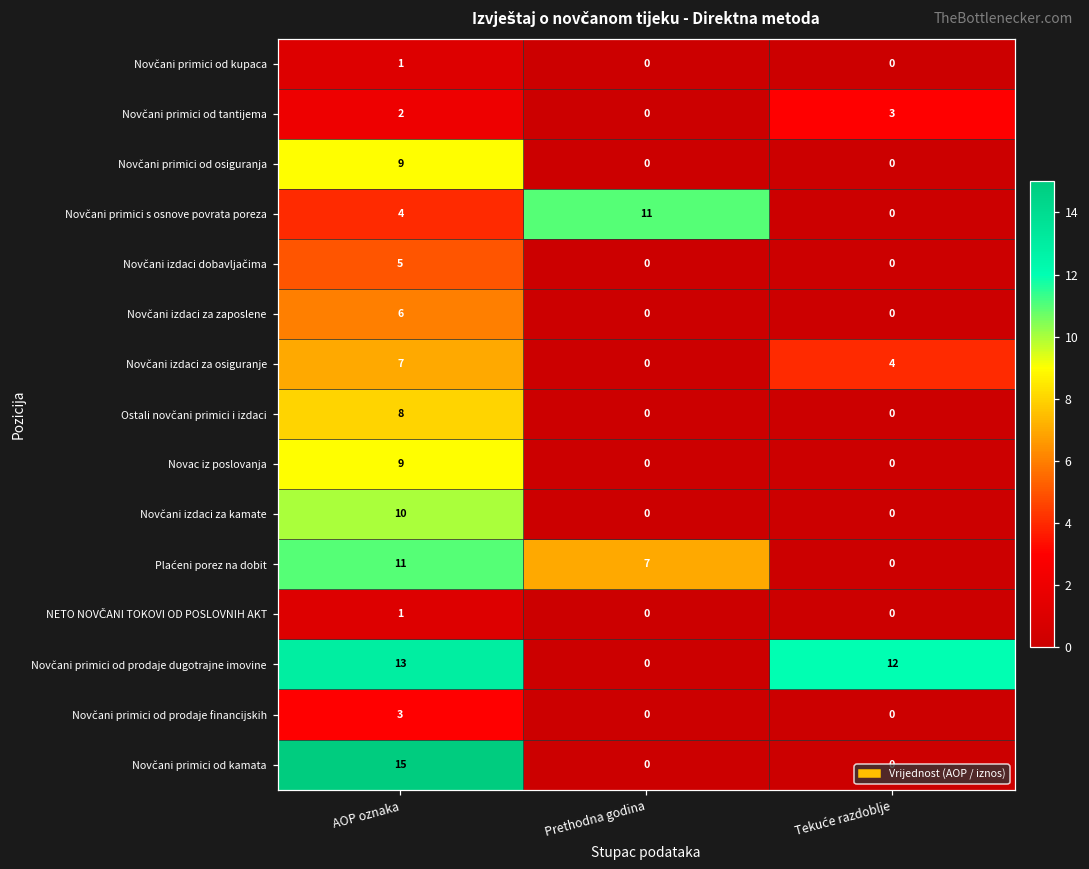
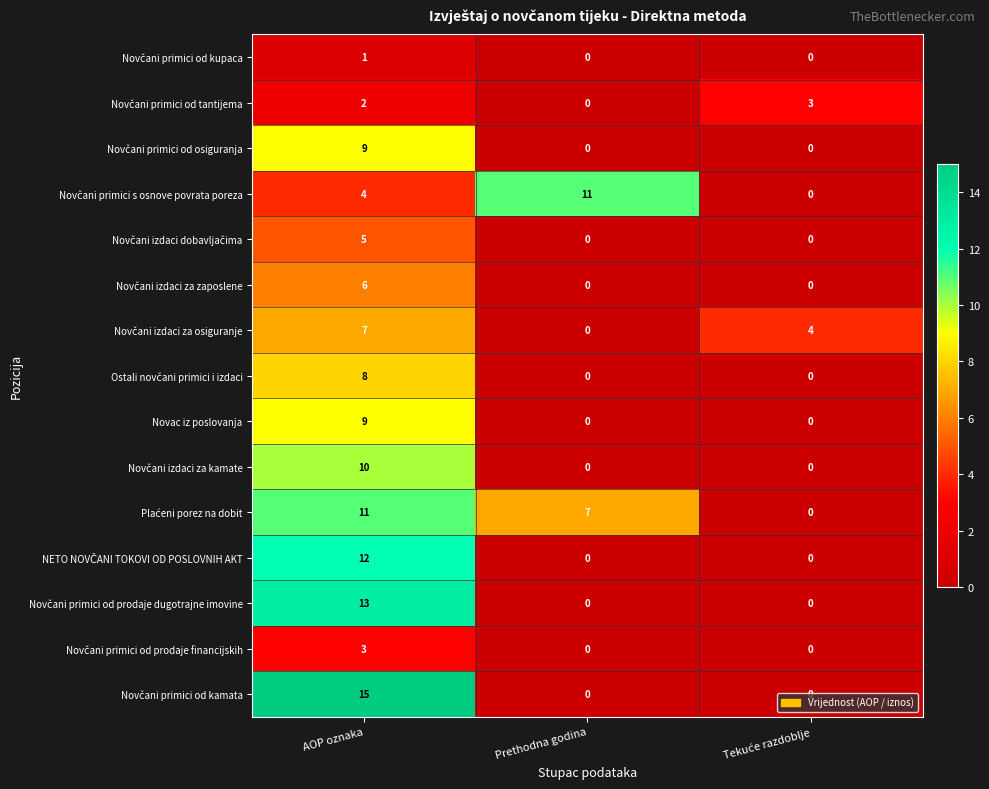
  {
    "Novčani primici od kupaca": {
      "AOP oznaka": 1,
      "Prethodna godina": 0,
      "Tekuće razdoblje": 0
    },
    "Novčani primici od tantijema": {
      "AOP oznaka": 2,
      "Prethodna godina": 0,
      "Tekuće razdoblje": 3
    },
    "Novčani primici od osiguranja": {
      "AOP oznaka": 9,
      "Prethodna godina": 0,
      "Tekuće razdoblje": 0
    },
    "Novčani primici s osnove povrata poreza": {
      "AOP oznaka": 4,
      "Prethodna godina": 11,
      "Tekuće razdoblje": 0
    },
    "Novčani izdaci dobavljačima": {
      "AOP oznaka": 5,
      "Prethodna godina": 0,
      "Tekuće razdoblje": 0
    },
    "Novčani izdaci za zaposlene": {
      "AOP oznaka": 6,
      "Prethodna godina": 0,
      "Tekuće razdoblje": 0
    },
    "Novčani izdaci za osiguranje": {
      "AOP oznaka": 7,
      "Prethodna godina": 0,
      "Tekuće razdoblje": 4
    },
    "Ostali novčani primici i izdaci": {
      "AOP oznaka": 8,
      "Prethodna godina": 0,
      "Tekuće razdoblje": 0
    },
    "Novac iz poslovanja": {
      "AOP oznaka": 9,
      "Prethodna godina": 0,
      "Tekuće razdoblje": 0
    },
    "Novčani izdaci za kamate": {
      "AOP oznaka": 10,
      "Prethodna godina": 0,
      "Tekuće razdoblje": 0
    },
    "Plaćeni porez na dobit": {
      "AOP oznaka": 11,
      "Prethodna godina": 7,
      "Tekuće razdoblje": 0
    },
    "NETO NOVČANI TOKOVI OD POSLOVNIH AKT": {
-     "AOP oznaka": 1,
+     "AOP oznaka": 12,
      "Prethodna godina": 0,
      "Tekuće razdoblje": 0
    },
    "Novčani primici od prodaje dugotrajne imovine": {
      "AOP oznaka": 13,
      "Prethodna godina": 0,
-     "Tekuće razdoblje": 12
+     "Tekuće razdoblje": 0
    },
    "Novčani primici od prodaje financijskih": {
      "AOP oznaka": 3,
      "Prethodna godina": 0,
      "Tekuće razdoblje": 0
    },
    "Novčani primici od kamata": {
      "AOP oznaka": 15,
      "Prethodna godina": 0
    }
  }
